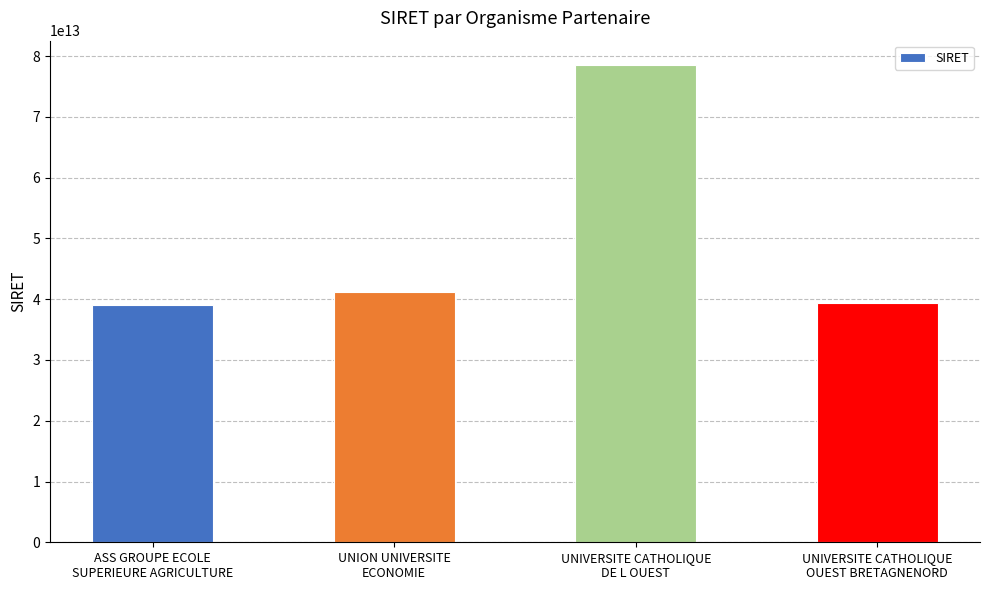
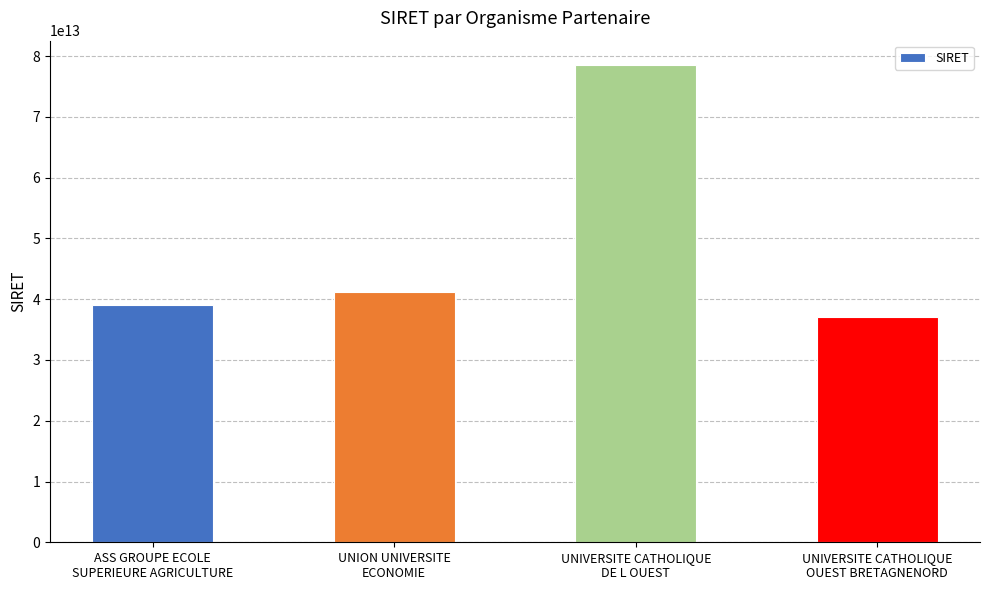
  {
    "ASS GROUPE ECOLE SUPERIEURE AGRICULTURE": 39000000000000,
    "UNION UNIVERSITE ECONOMIE": 41000000000000,
    "UNIVERSITE CATHOLIQUE DE L OUEST": 79000000000000,
-   "UNIVERSITE CATHOLIQUE OUEST BRETAGNENORD": 39000000000000
+   "UNIVERSITE CATHOLIQUE OUEST BRETAGNENORD": 37000000000000
  }
